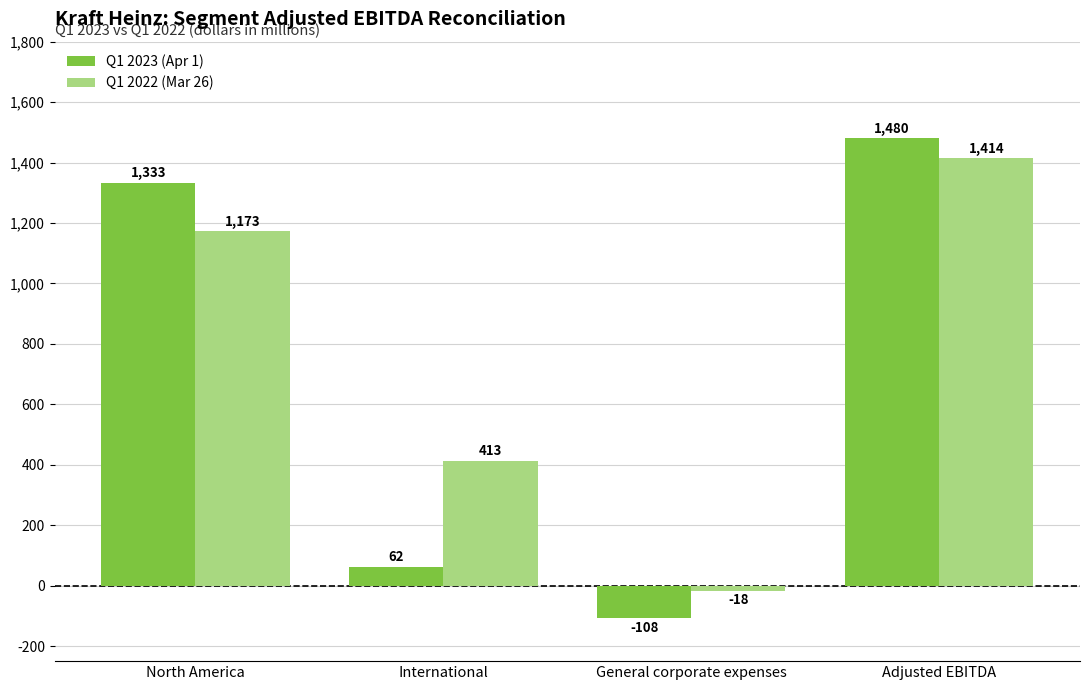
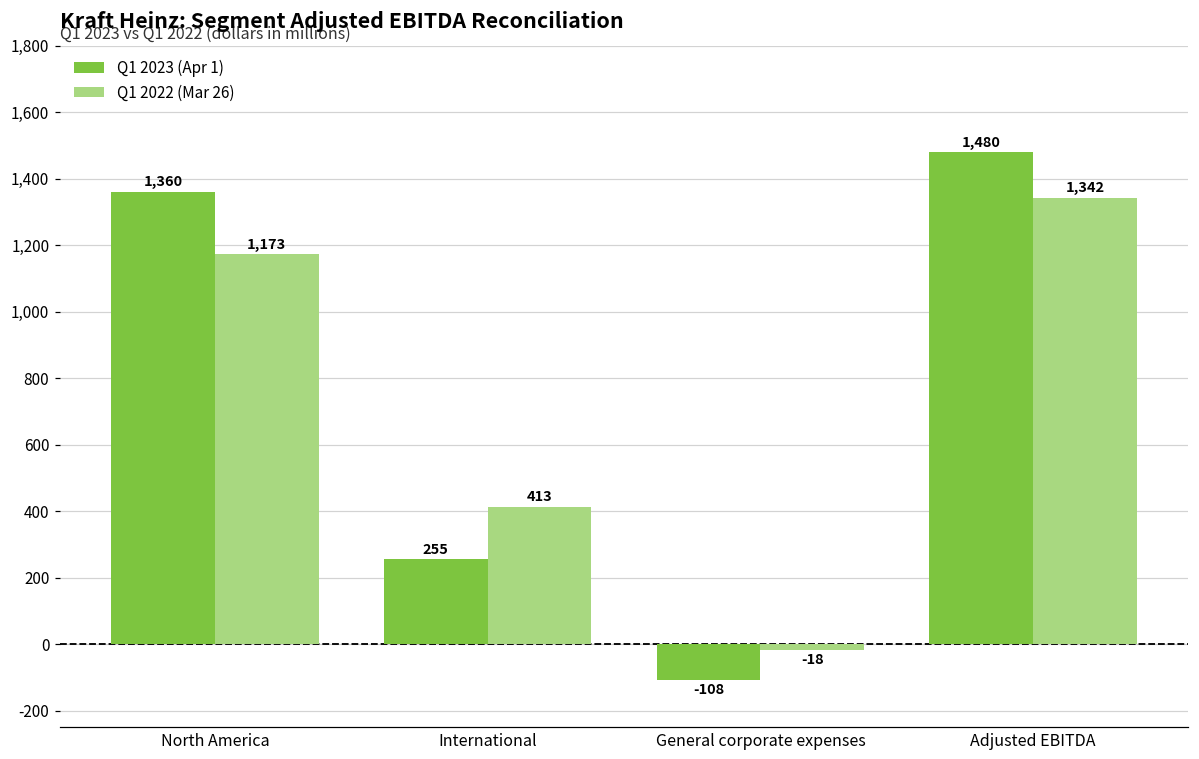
  {
    "Q1 2023 (Apr 1)": {
-     "North America": "1,333",
-     "International": "62",
+     "North America": "1,360",
+     "International": "255",
      "General corporate expenses": "-108",
      "Adjusted EBITDA": "1,480"
    },
    "Q1 2022 (Mar 26)": {
      "North America": "1,173",
      "International": "413",
      "General corporate expenses": "-18",
-     "Adjusted EBITDA": "1,414"
+     "Adjusted EBITDA": "1,342"
    }
  }
